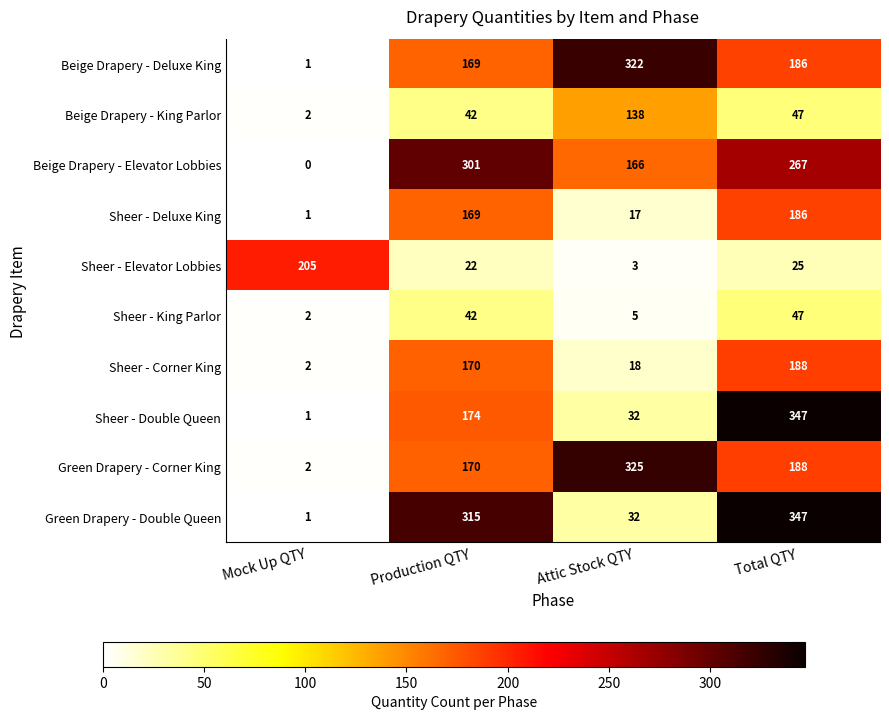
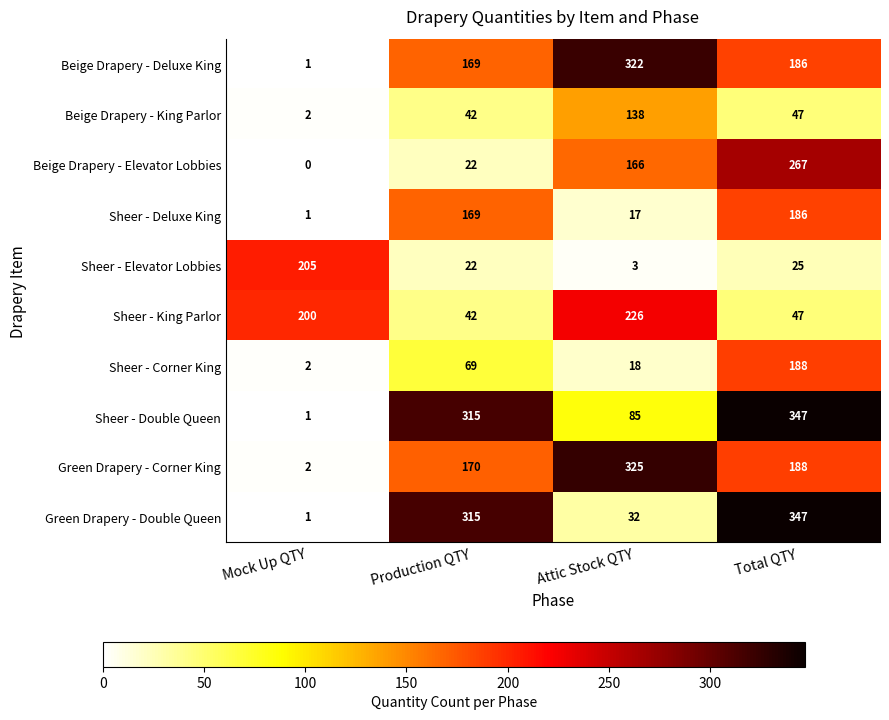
  {
    "Beige Drapery - Deluxe King": {
      "Mock Up QTY": 1,
      "Production QTY": 169,
      "Attic Stock QTY": 322,
      "Total QTY": 186
    },
    "Beige Drapery - King Parlor": {
      "Mock Up QTY": 2,
      "Production QTY": 42,
      "Attic Stock QTY": 138,
      "Total QTY": 47
    },
    "Beige Drapery - Elevator Lobbies": {
      "Mock Up QTY": 0,
-     "Production QTY": 301,
+     "Production QTY": 22,
      "Attic Stock QTY": 166,
      "Total QTY": 267
    },
    "Sheer - Deluxe King": {
      "Mock Up QTY": 1,
      "Production QTY": 169,
      "Attic Stock QTY": 17,
      "Total QTY": 186
    },
    "Sheer - Elevator Lobbies": {
      "Mock Up QTY": 205,
      "Production QTY": 22,
      "Attic Stock QTY": 3,
      "Total QTY": 25
    },
    "Sheer - King Parlor": {
-     "Mock Up QTY": 2,
+     "Mock Up QTY": 200,
      "Production QTY": 42,
-     "Attic Stock QTY": 5,
+     "Attic Stock QTY": 226,
      "Total QTY": 47
    },
    "Sheer - Corner King": {
      "Mock Up QTY": 2,
-     "Production QTY": 170,
+     "Production QTY": 69,
      "Attic Stock QTY": 18,
      "Total QTY": 188
    },
    "Sheer - Double Queen": {
      "Mock Up QTY": 1,
-     "Production QTY": 174,
-     "Attic Stock QTY": 32,
+     "Production QTY": 315,
+     "Attic Stock QTY": 85,
      "Total QTY": 347
    },
    "Green Drapery - Corner King": {
      "Mock Up QTY": 2,
      "Production QTY": 170,
      "Attic Stock QTY": 325,
      "Total QTY": 188
    },
    "Green Drapery - Double Queen": {
      "Mock Up QTY": 1,
      "Production QTY": 315,
      "Attic Stock QTY": 32,
      "Total QTY": 347
    }
  }
